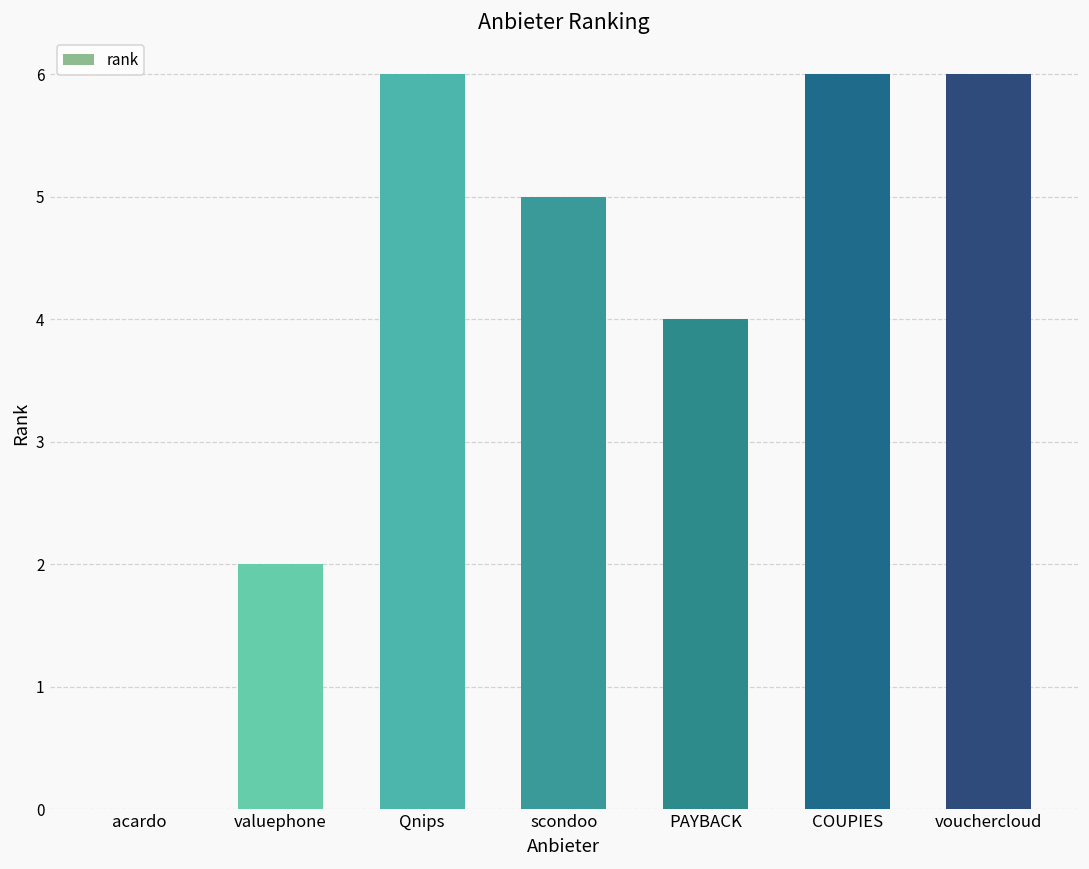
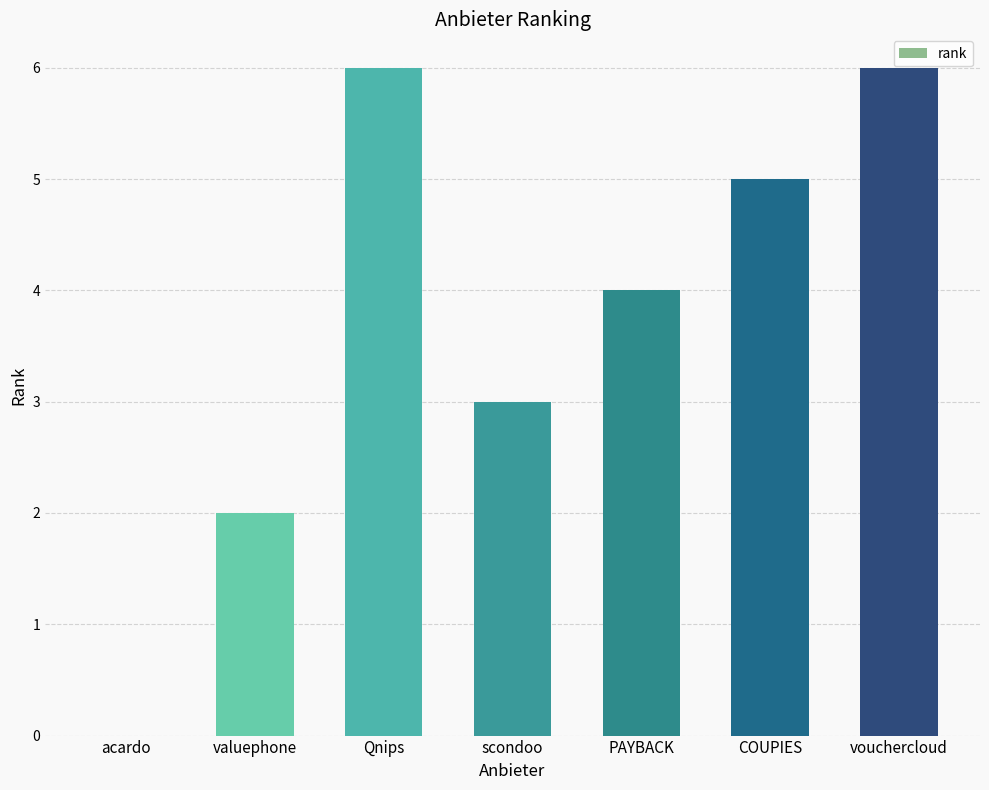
  {
    "acardo": 0,
    "valuephone": 2,
    "Qnips": 6,
-   "scondoo": 5,
+   "scondoo": 3,
    "PAYBACK": 4,
-   "COUPIES": 6,
+   "COUPIES": 5,
    "vouchercloud": 6
  }
